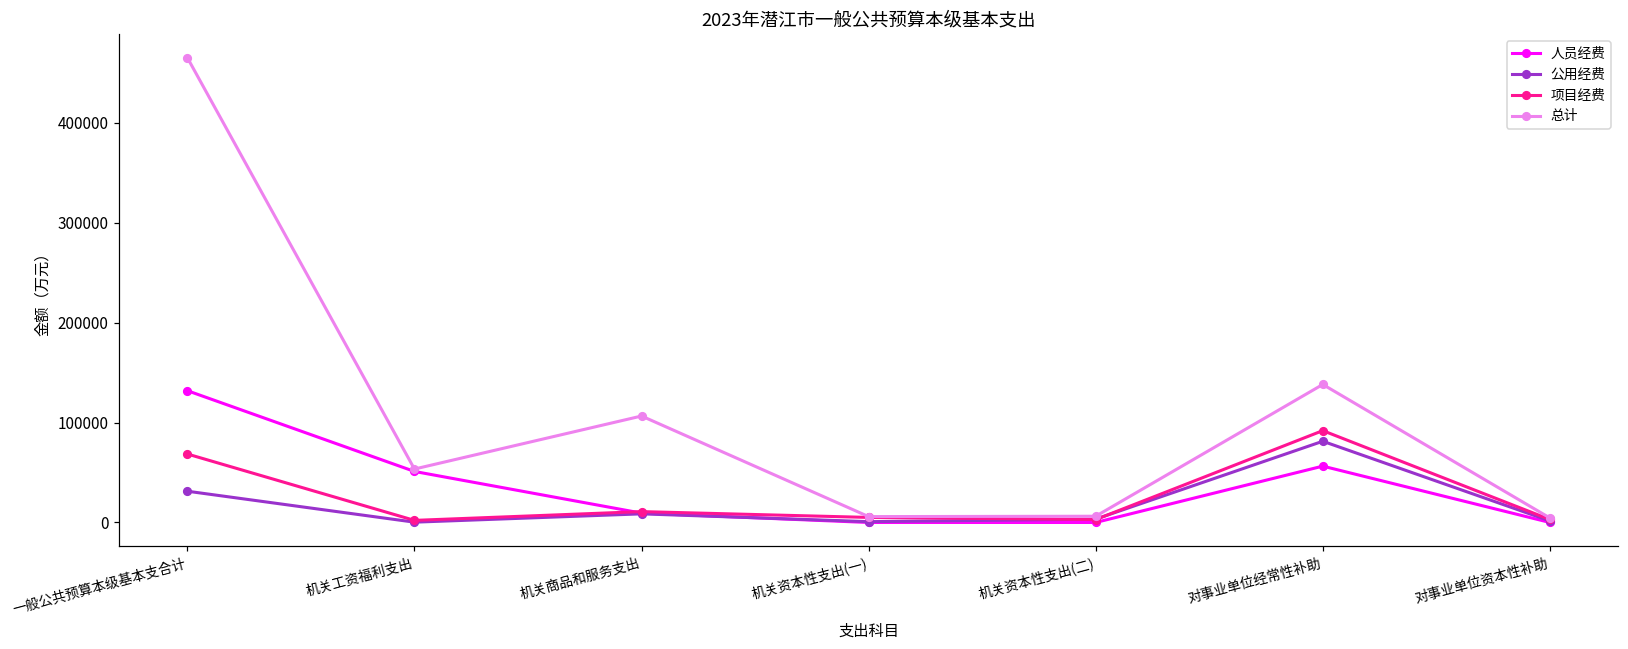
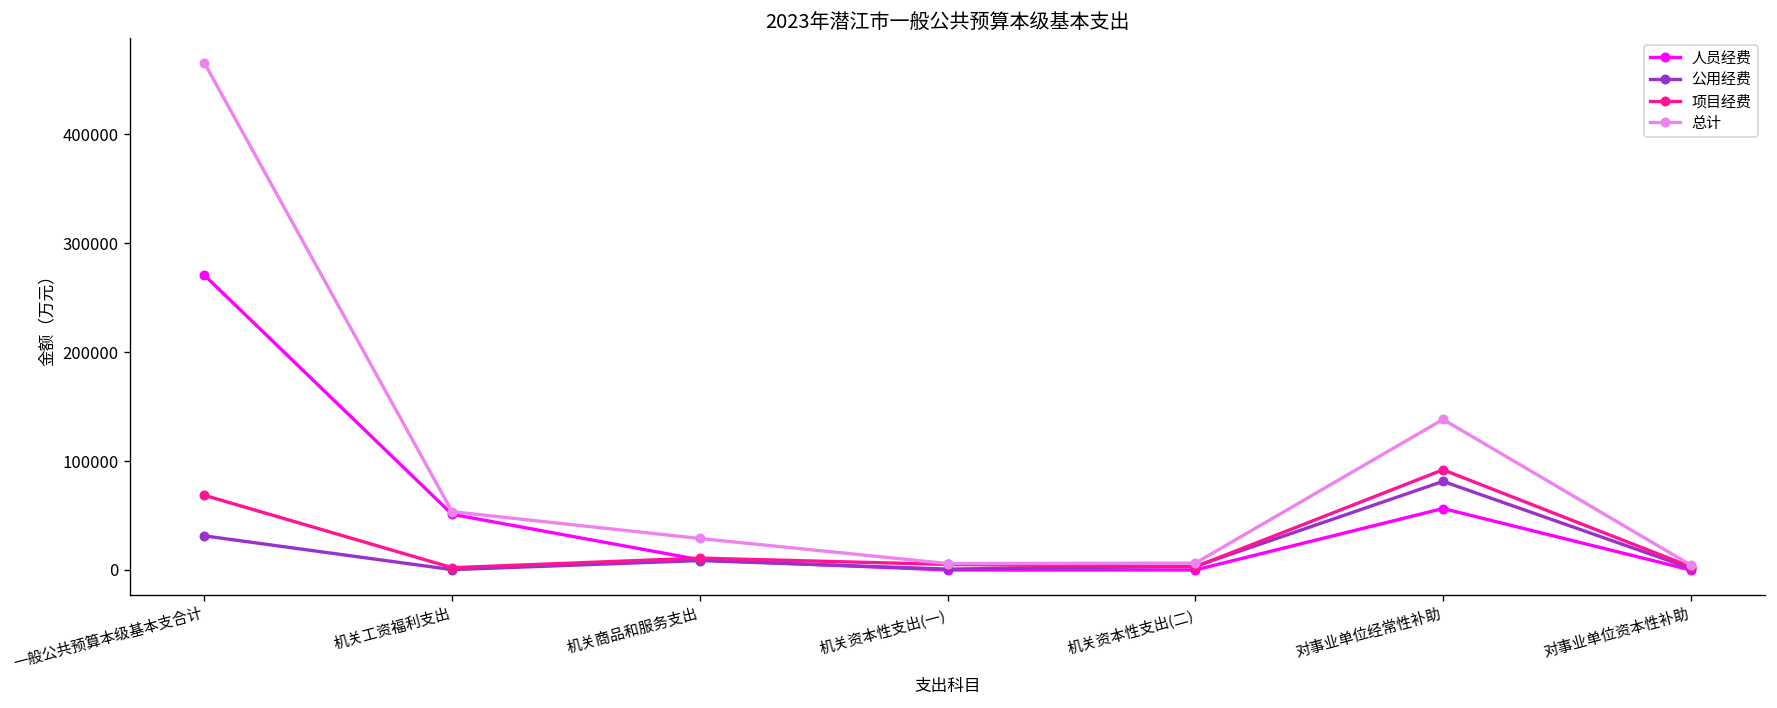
  {
    "人员经费": {
-     "一般公共预算本级基本支合计": 130000,
+     "一般公共预算本级基本支合计": 270000,
      "机关资本性支出(二)": 0,
      "对事业单位经常性补助": 60000
    },
    "公用经费": {
      "一般公共预算本级基本支合计": 30000,
      "对事业单位经常性补助": 80000
    },
    "项目经费": {
      "一般公共预算本级基本支合计": 70000,
      "对事业单位经常性补助": 90000
    },
    "总计": {
      "一般公共预算本级基本支合计": 470000,
-     "机关商品和服务支出": 110000,
+     "机关商品和服务支出": 30000,
      "机关资本性支出(二)": 10000,
      "对事业单位经常性补助": 140000
    }
  }
